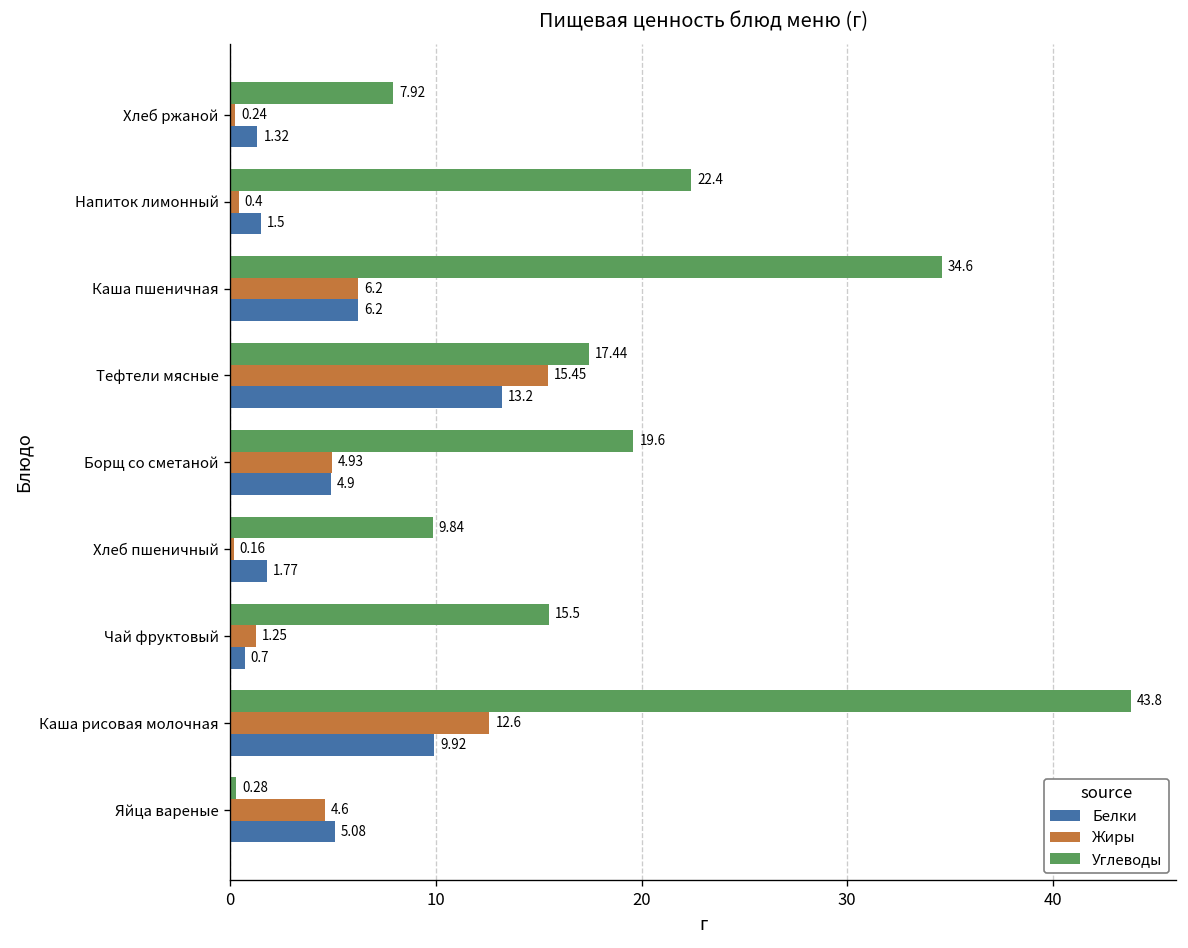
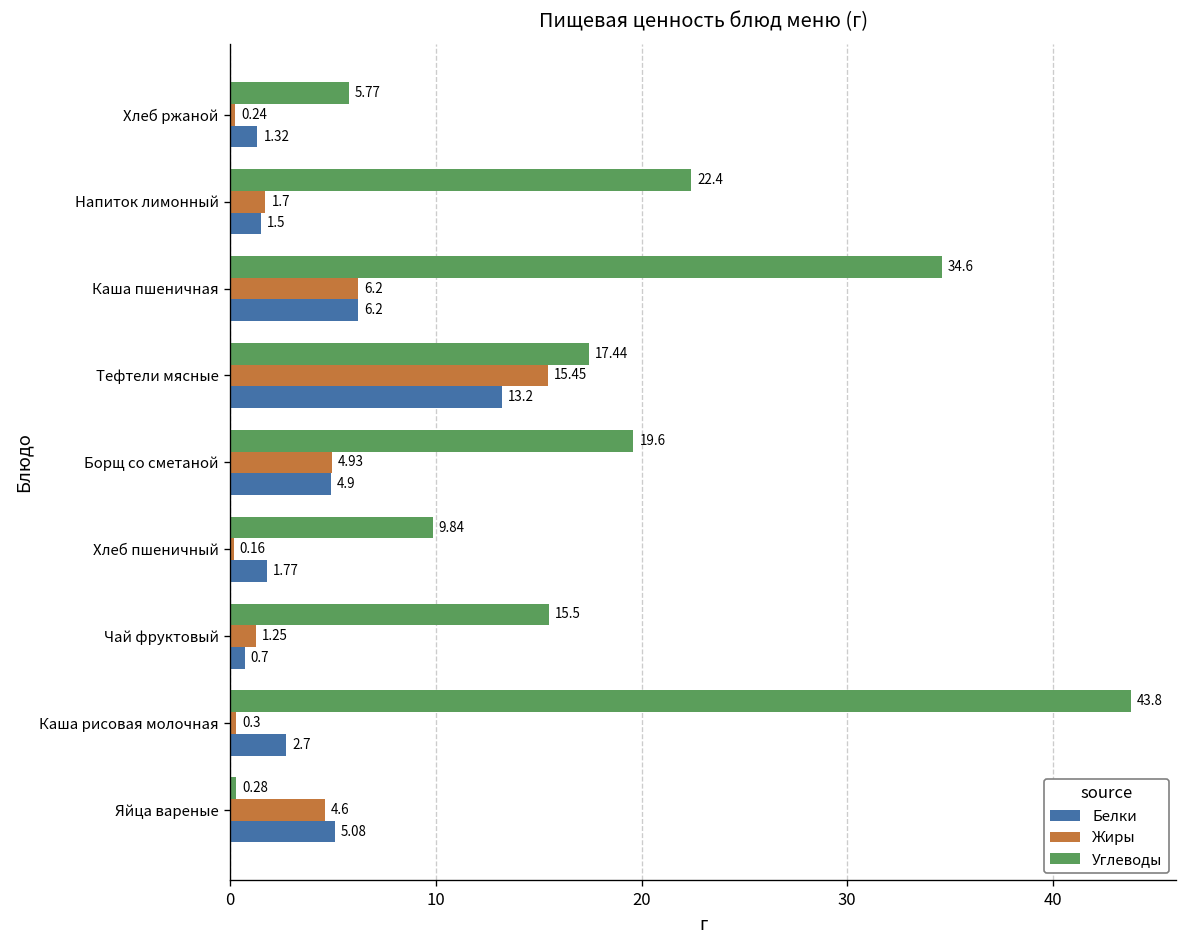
  {
    "Белки": {
      "Хлеб ржаной": 1.32,
      "Напиток лимонный": 1.5,
      "Каша пшеничная": 6.2,
      "Тефтели мясные": 13.2,
      "Борщ со сметаной": 4.9,
      "Хлеб пшеничный": 1.77,
      "Чай фруктовый": 0.7,
-     "Каша рисовая молочная": 9.92,
+     "Каша рисовая молочная": 2.7,
      "Яйца вареные": 5.08
    },
    "Жиры": {
      "Хлеб ржаной": 0.24,
-     "Напиток лимонный": 0.4,
+     "Напиток лимонный": 1.7,
      "Каша пшеничная": 6.2,
      "Тефтели мясные": 15.45,
      "Борщ со сметаной": 4.93,
      "Хлеб пшеничный": 0.16,
      "Чай фруктовый": 1.25,
-     "Каша рисовая молочная": 12.6,
+     "Каша рисовая молочная": 0.3,
      "Яйца вареные": 4.6
    },
    "Углеводы": {
-     "Хлеб ржаной": 7.92,
+     "Хлеб ржаной": 5.77,
      "Напиток лимонный": 22.4,
      "Каша пшеничная": 34.6,
      "Тефтели мясные": 17.44,
      "Борщ со сметаной": 19.6,
      "Хлеб пшеничный": 9.84,
      "Чай фруктовый": 15.5,
      "Каша рисовая молочная": 43.8,
      "Яйца вареные": 0.28
    }
  }
